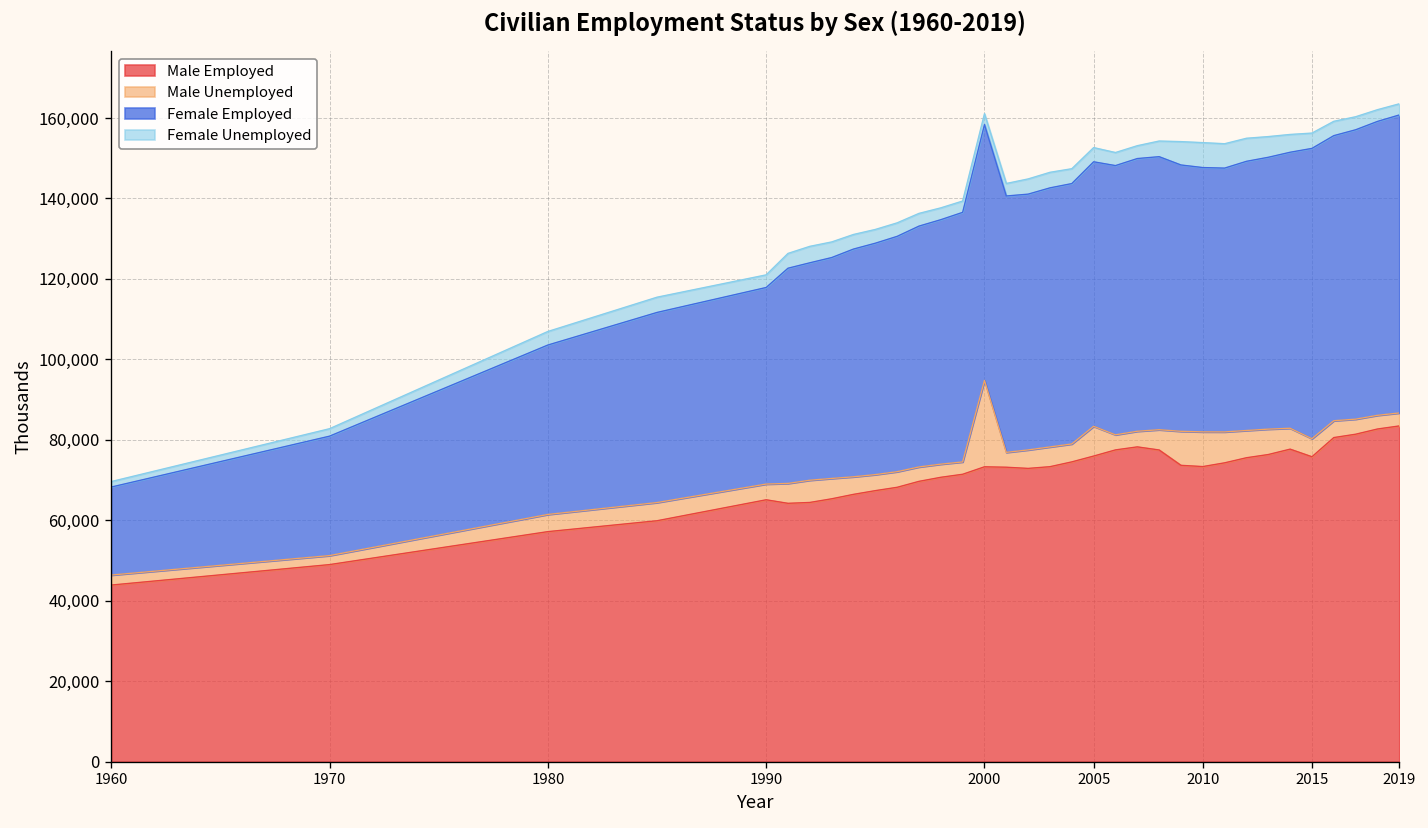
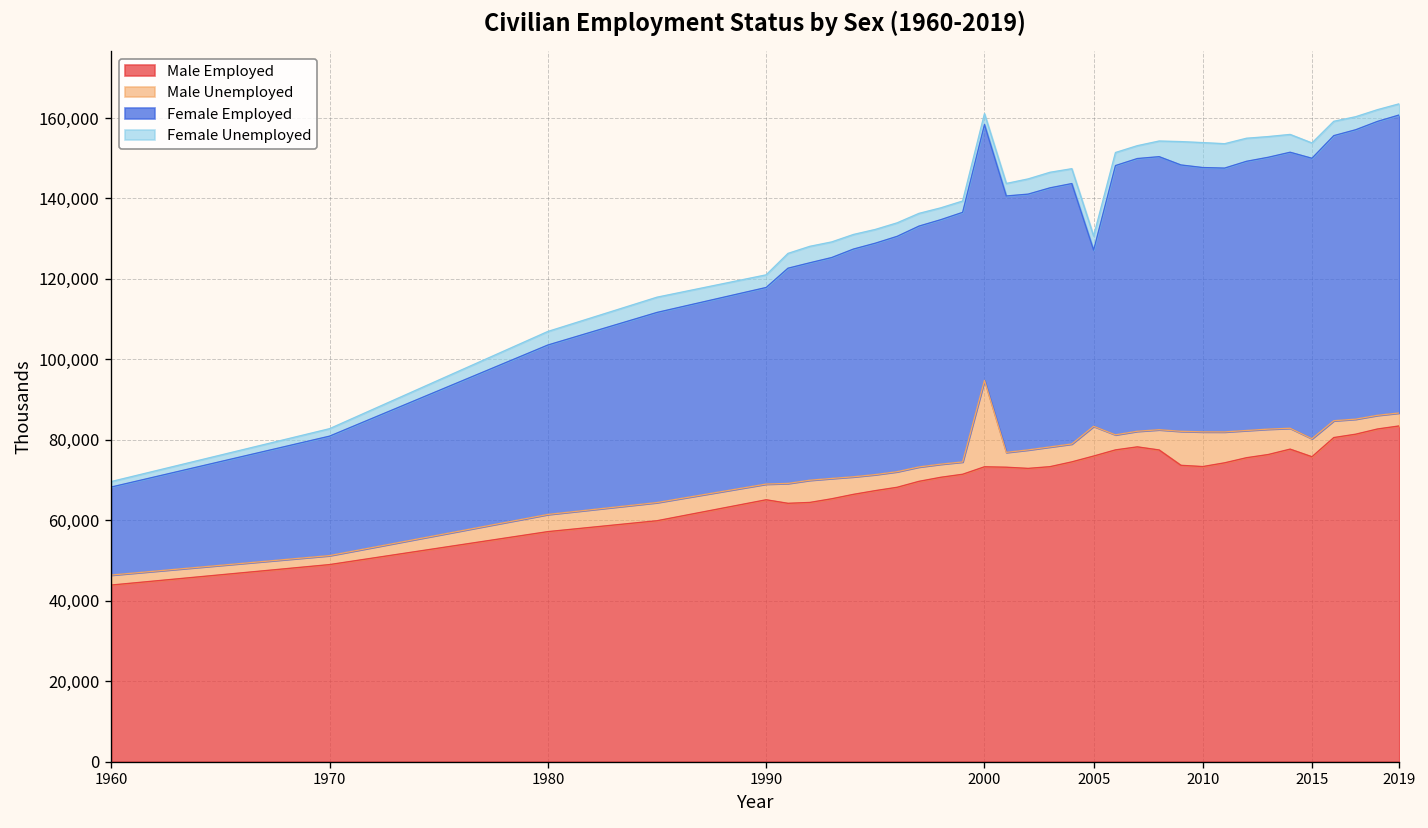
  {
    "Male Employed": {
      "1960": "44,000",
      "1970": "49,000",
      "1980": "57,000",
      "1990": "65,000",
      "2000": "73,000",
      "2005": "76,000",
      "2010": "73,000",
      "2015": "76,000",
      "2019": "83,000"
    },
    "Male Unemployed": {
      "1960": "2,000",
      "1970": "2,000",
      "1980": "4,000",
      "1990": "4,000",
      "2000": "21,000",
      "2005": "7,000",
      "2010": "9,000",
      "2015": "4,000",
      "2019": "3,000"
    },
    "Female Employed": {
      "1960": "22,000",
      "1970": "30,000",
      "1980": "42,000",
      "1990": "49,000",
      "2000": "64,000",
-     "2005": "66,000",
+     "2005": "44,000",
      "2010": "66,000",
-     "2015": "72,000",
+     "2015": "70,000",
      "2019": "74,000"
    },
    "Female Unemployed": {
      "1960": "1,000",
      "1970": "2,000",
      "1980": "3,000",
      "1990": "3,000",
      "2000": "3,000",
      "2005": "4,000",
      "2010": "6,000",
      "2015": "4,000",
      "2019": "3,000"
    }
  }
